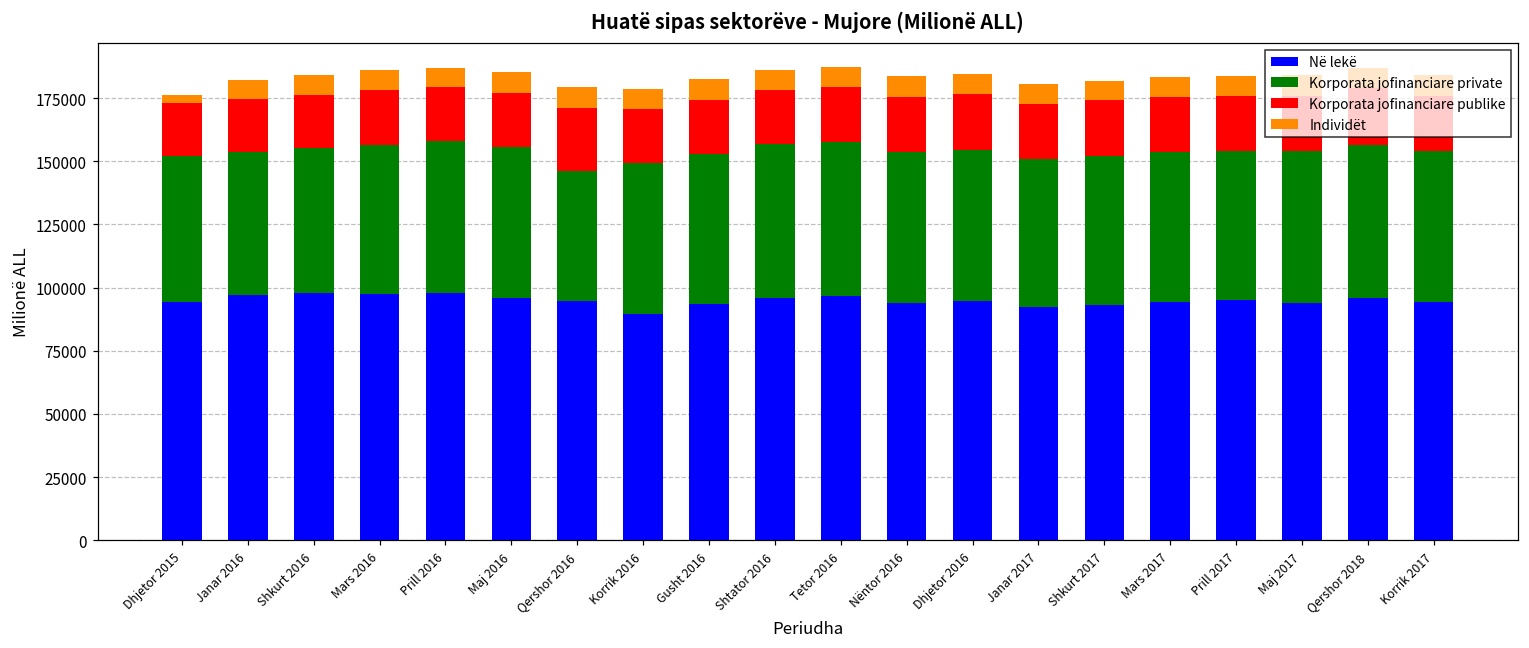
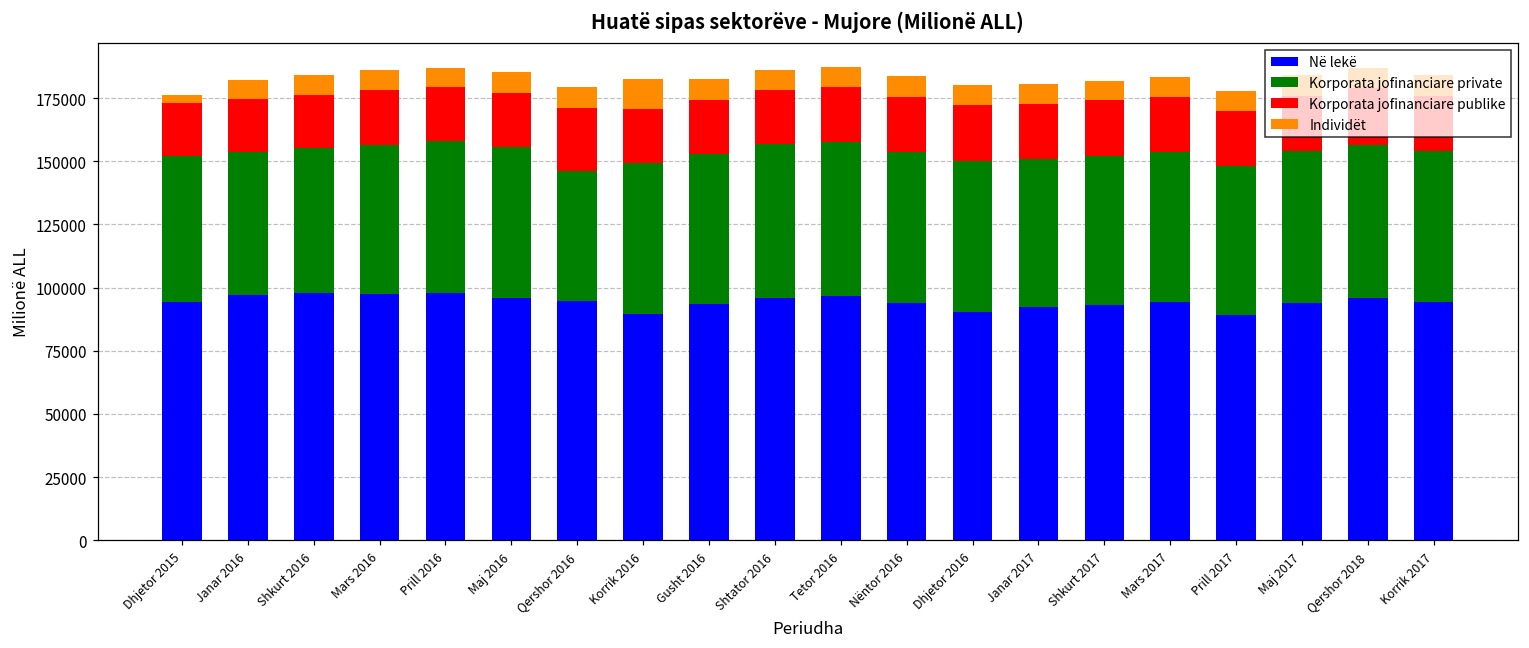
  {
    "Në lekë": {
      "Dhjetor 2015": 94000,
      "Janar 2016": 97000,
      "Shkurt 2016": 98000,
      "Mars 2016": 98000,
      "Prill 2016": 98000,
      "Maj 2016": 96000,
      "Qershor 2016": 95000,
      "Korrik 2016": 90000,
      "Gusht 2016": 94000,
      "Shtator 2016": 96000,
      "Tetor 2016": 97000,
      "Nëntor 2016": 94000,
-     "Dhjetor 2016": 95000,
+     "Dhjetor 2016": 90000,
      "Janar 2017": 92000,
      "Shkurt 2017": 93000,
      "Mars 2017": 94000,
-     "Prill 2017": 95000,
+     "Prill 2017": 89000,
      "Maj 2017": 94000,
      "Qershor 2018": 96000,
      "Korrik 2017": 94000
    },
    "Korporata jofinanciare private": {
      "Dhjetor 2015": 58000,
      "Janar 2016": 57000,
      "Shkurt 2016": 57000,
      "Mars 2016": 59000,
      "Prill 2016": 60000,
      "Maj 2016": 60000,
      "Qershor 2016": 52000,
      "Korrik 2016": 60000,
      "Gusht 2016": 59000,
      "Shtator 2016": 61000,
      "Tetor 2016": 61000,
      "Nëntor 2016": 60000,
      "Dhjetor 2016": 60000,
      "Janar 2017": 59000,
      "Shkurt 2017": 59000,
      "Mars 2017": 59000,
      "Prill 2017": 59000,
      "Maj 2017": 60000,
      "Qershor 2018": 61000,
      "Korrik 2017": 60000
    },
    "Korporata jofinanciare publike": {
      "Dhjetor 2015": 21000,
      "Janar 2016": 21000,
      "Shkurt 2016": 21000,
      "Mars 2016": 22000,
      "Prill 2016": 21000,
      "Maj 2016": 21000,
      "Qershor 2016": 25000,
      "Korrik 2016": 21000,
      "Gusht 2016": 21000,
      "Shtator 2016": 22000,
      "Tetor 2016": 22000,
      "Nëntor 2016": 22000,
      "Dhjetor 2016": 22000,
      "Janar 2017": 22000,
      "Shkurt 2017": 22000,
      "Mars 2017": 22000,
      "Prill 2017": 22000
    },
    "Individët": {
      "Dhjetor 2015": 3000,
      "Janar 2016": 8000,
      "Shkurt 2016": 8000,
      "Mars 2016": 8000,
      "Prill 2016": 8000,
      "Maj 2016": 8000,
      "Qershor 2016": 8000,
-     "Korrik 2016": 8000,
+     "Korrik 2016": 12000,
      "Gusht 2016": 8000,
      "Shtator 2016": 8000,
      "Tetor 2016": 8000,
      "Nëntor 2016": 8000,
      "Dhjetor 2016": 8000,
      "Janar 2017": 8000,
      "Shkurt 2017": 8000,
      "Mars 2017": 8000,
      "Prill 2017": 8000
    }
  }
